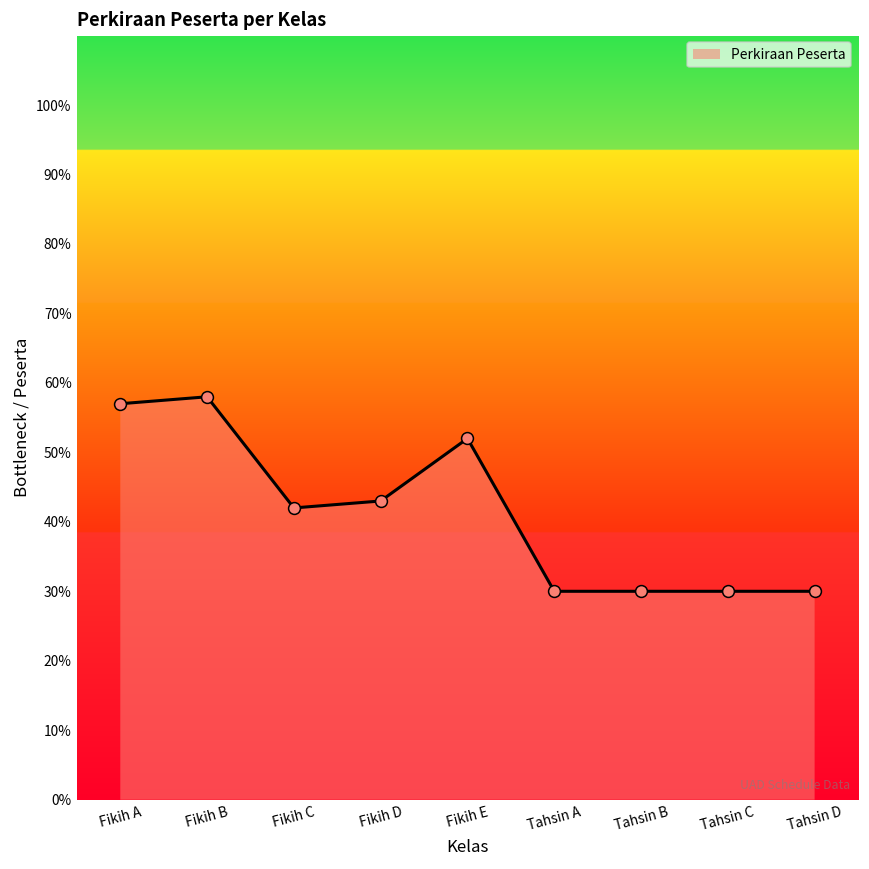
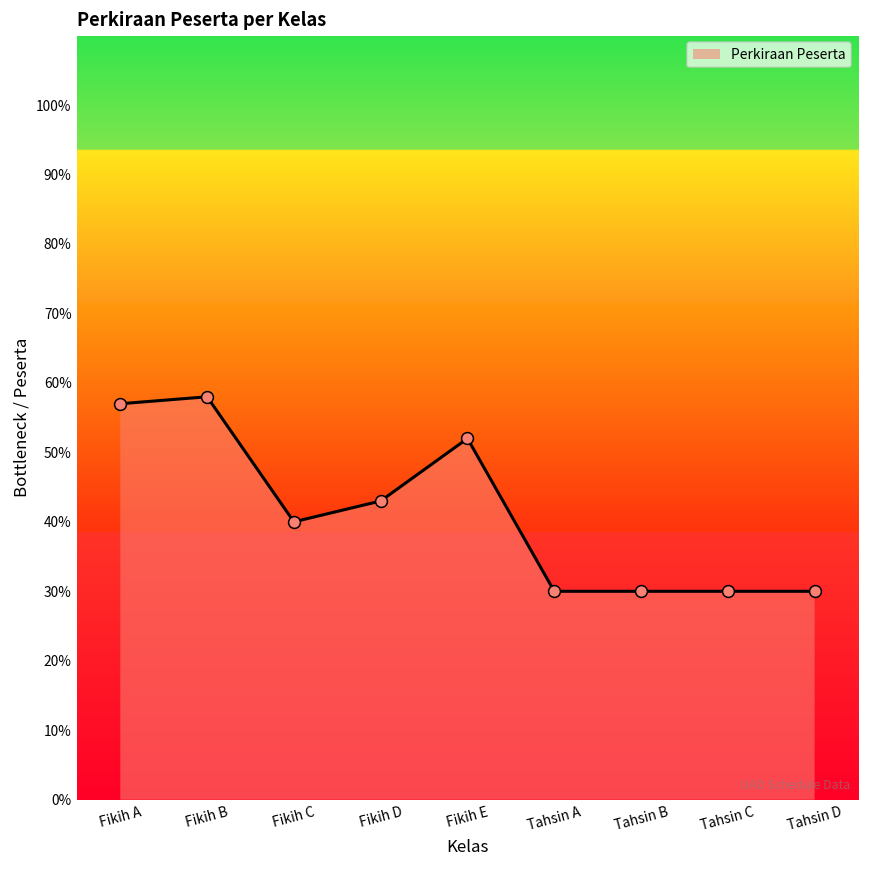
  {
    "Fikih A": "57%",
    "Fikih B": "58%",
-   "Fikih C": "42%",
+   "Fikih C": "40%",
    "Fikih D": "43%",
    "Fikih E": "52%",
    "Tahsin A": "30%",
    "Tahsin B": "30%",
    "Tahsin C": "30%",
    "Tahsin D": "30%"
  }
